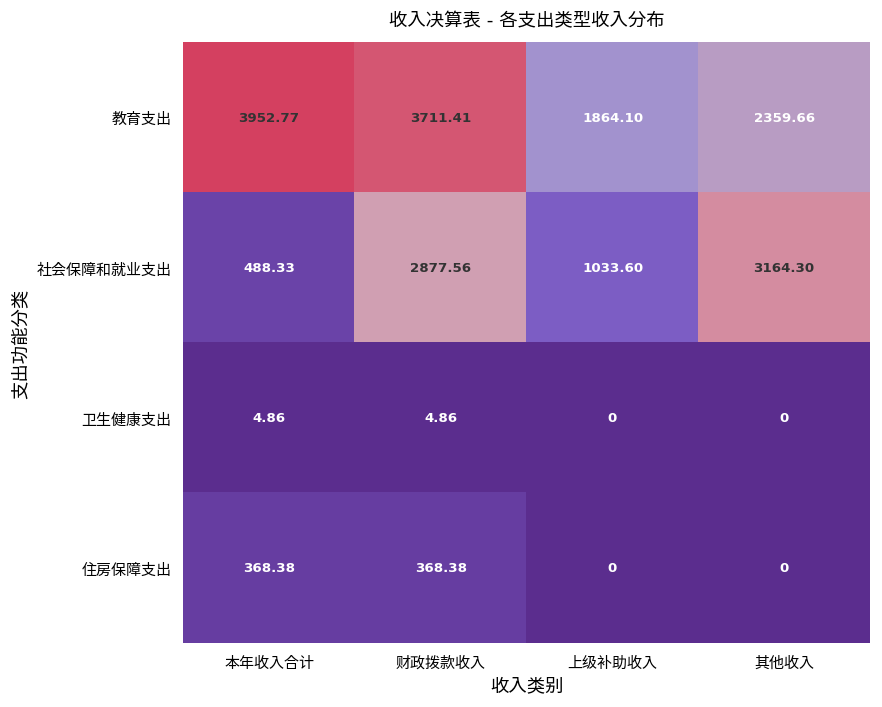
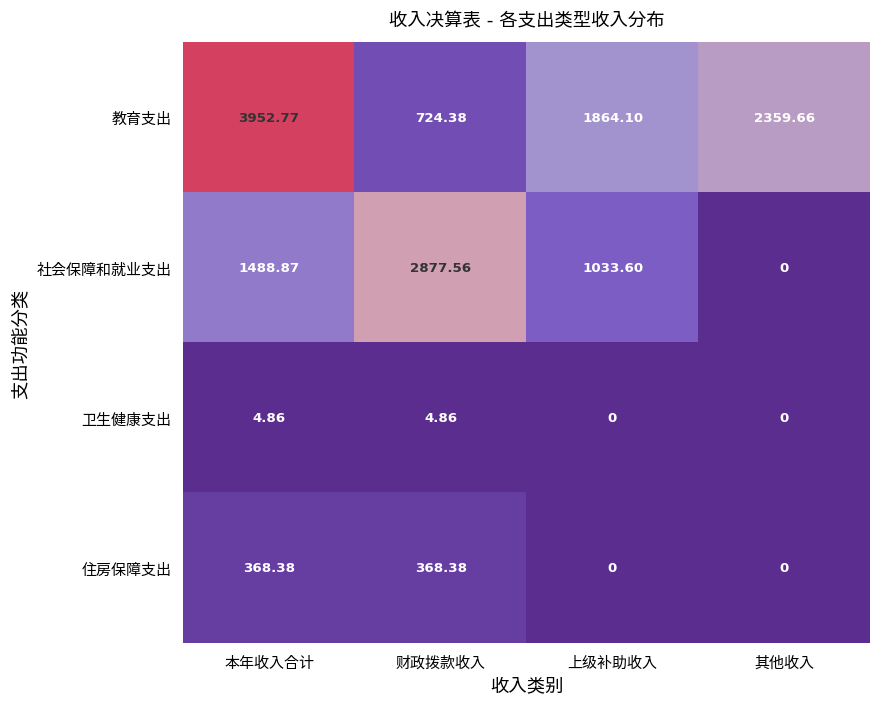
  {
    "教育支出": {
      "本年收入合计": 3952.77,
-     "财政拨款收入": 3711.41,
+     "财政拨款收入": 724.38,
      "上级补助收入": 1864.10,
      "其他收入": 2359.66
    },
    "社会保障和就业支出": {
-     "本年收入合计": 488.33,
+     "本年收入合计": 1488.87,
      "财政拨款收入": 2877.56,
      "上级补助收入": 1033.60,
-     "其他收入": 3164.30
+     "其他收入": 0
    },
    "卫生健康支出": {
      "本年收入合计": 4.86,
      "财政拨款收入": 4.86,
      "上级补助收入": 0,
      "其他收入": 0
    },
    "住房保障支出": {
      "本年收入合计": 368.38,
      "财政拨款收入": 368.38,
      "上级补助收入": 0,
      "其他收入": 0
    }
  }
